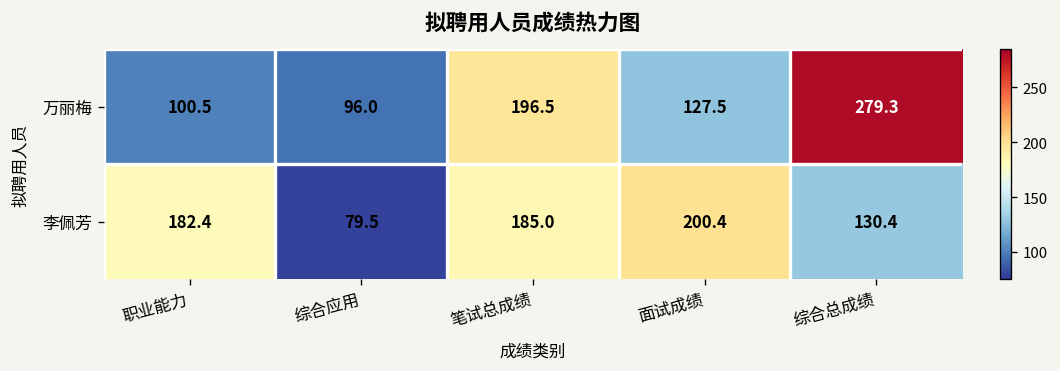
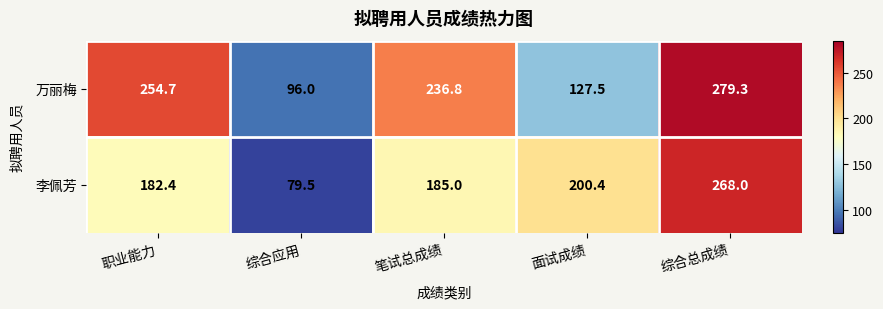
  {
    "万丽梅": {
-     "职业能力": 100.5,
+     "职业能力": 254.7,
      "综合应用": 96.0,
-     "笔试总成绩": 196.5,
+     "笔试总成绩": 236.8,
      "面试成绩": 127.5,
      "综合总成绩": 279.3
    },
    "李佩芳": {
      "职业能力": 182.4,
      "综合应用": 79.5,
      "笔试总成绩": 185.0,
      "面试成绩": 200.4,
-     "综合总成绩": 130.4
+     "综合总成绩": 268.0
    }
  }
